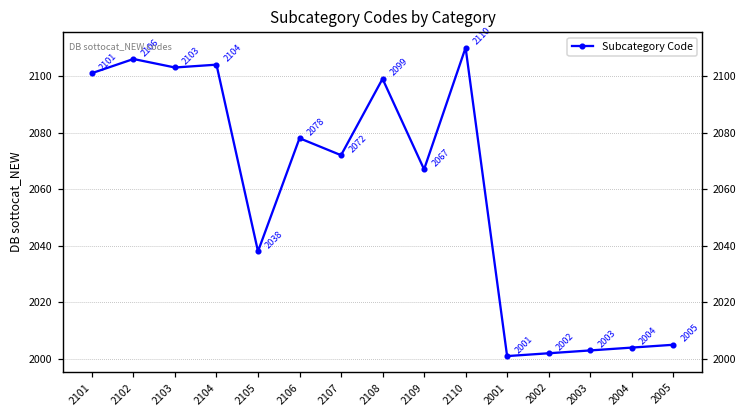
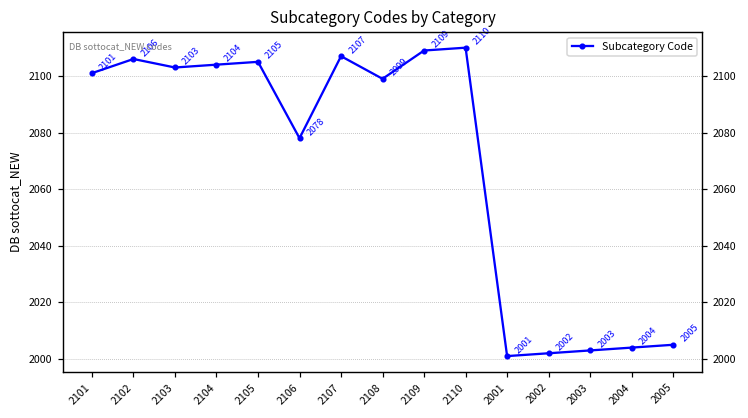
  {
    "2101": 2101,
    "2103": 2103,
    "2104": 2104,
-   "2105": 2038,
+   "2105": 2105,
    "2106": 2078,
-   "2107": 2072,
+   "2107": 2107,
    "2108": 2099,
-   "2109": 2067,
+   "2109": 2109,
    "2110": 2110,
    "2001": 2001,
    "2002": 2002,
    "2003": 2003,
    "2004": 2004,
    "2005": 2005
  }
